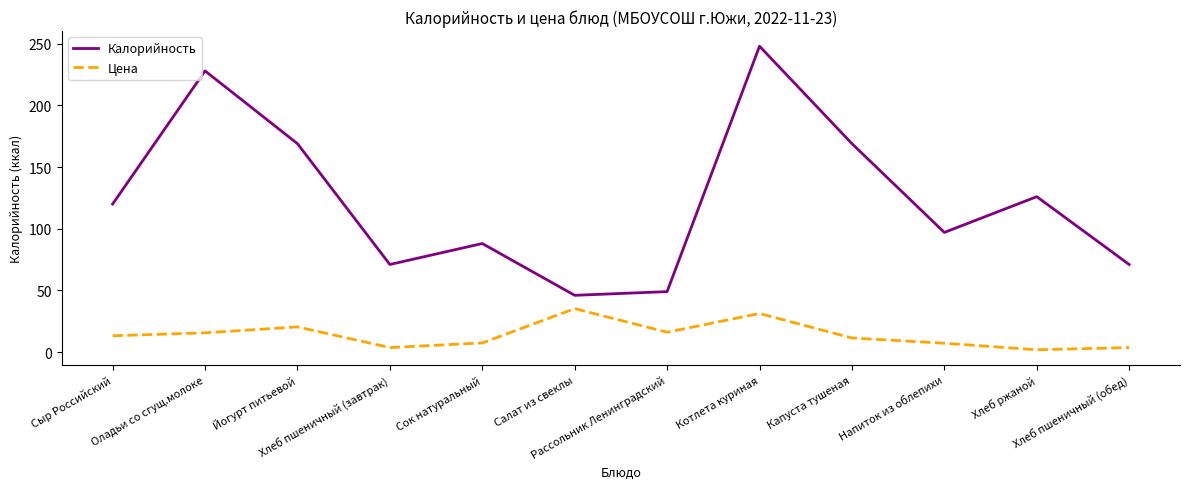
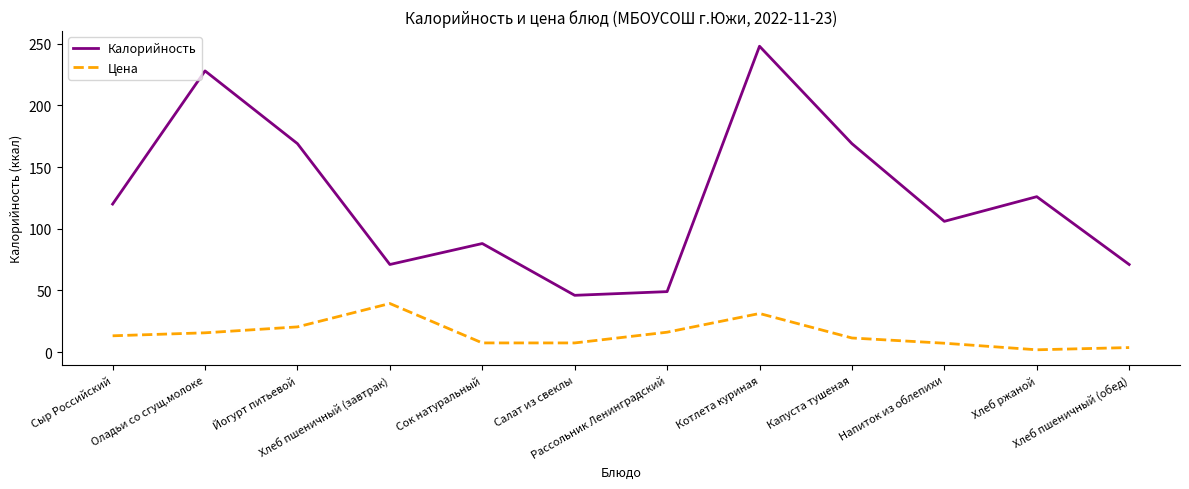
  {
    "Калорийность": {
      "Сыр Российский": 120,
      "Оладьи со сгущ.молоке": 228,
      "Йогурт питьевой": 169,
      "Хлеб пшеничный (завтрак)": 71,
      "Сок натуральный": 88,
      "Салат из свеклы": 46,
      "Рассольник Ленинградский": 49,
      "Котлета куриная": 248,
      "Капуста тушеная": 169,
-     "Напиток из облепихи": 97,
+     "Напиток из облепихи": 106,
      "Хлеб ржаной": 126,
      "Хлеб пшеничный (обед)": 71
    },
    "Цена": {
      "Сыр Российский": 13,
      "Оладьи со сгущ.молоке": 16,
      "Йогурт питьевой": 20,
-     "Хлеб пшеничный (завтрак)": 4,
+     "Хлеб пшеничный (завтрак)": 39,
      "Сок натуральный": 7,
-     "Салат из свеклы": 35,
+     "Салат из свеклы": 7,
      "Рассольник Ленинградский": 16,
      "Котлета куриная": 31,
      "Капуста тушеная": 11,
      "Напиток из облепихи": 7,
      "Хлеб ржаной": 2,
      "Хлеб пшеничный (обед)": 4
    }
  }
